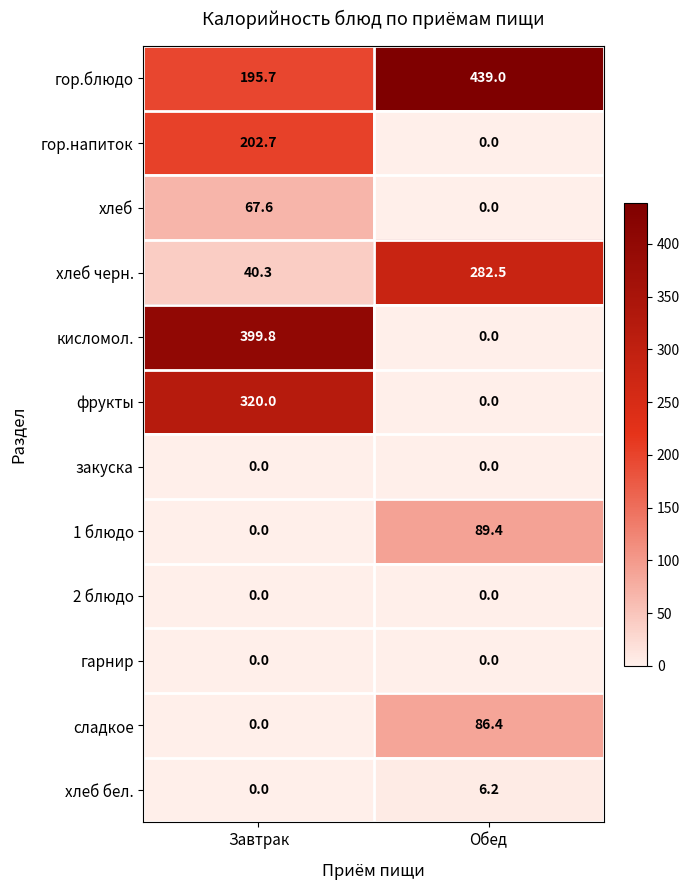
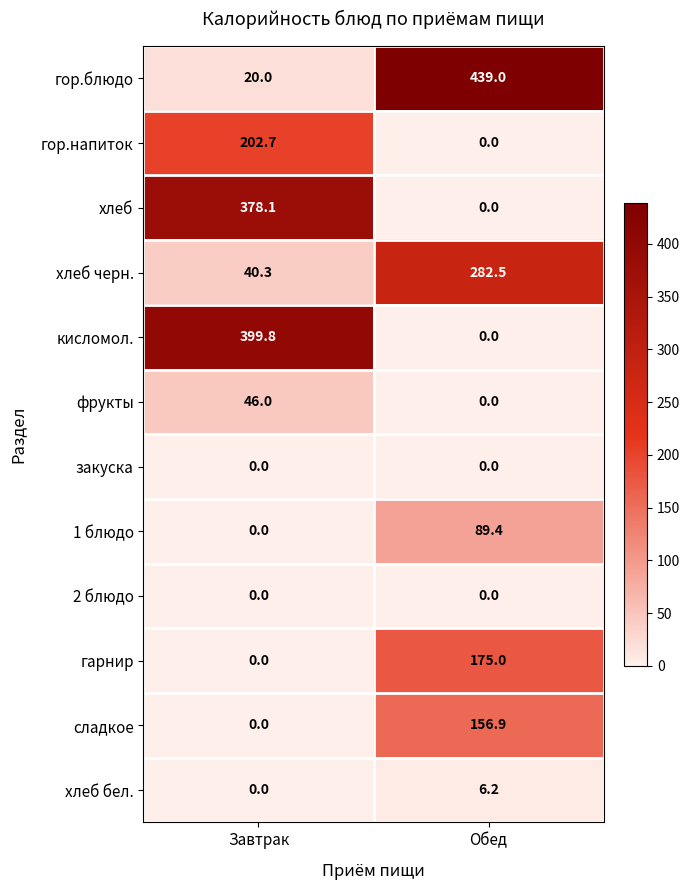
  {
    "гор.блюдо": {
-     "Завтрак": 195.7,
+     "Завтрак": 20.0,
      "Обед": 439.0
    },
    "гор.напиток": {
      "Завтрак": 202.7,
      "Обед": 0.0
    },
    "хлеб": {
-     "Завтрак": 67.6,
+     "Завтрак": 378.1,
      "Обед": 0.0
    },
    "хлеб черн.": {
      "Завтрак": 40.3,
      "Обед": 282.5
    },
    "кисломол.": {
      "Завтрак": 399.8,
      "Обед": 0.0
    },
    "фрукты": {
-     "Завтрак": 320.0,
+     "Завтрак": 46.0,
      "Обед": 0.0
    },
    "закуска": {
      "Завтрак": 0.0,
      "Обед": 0.0
    },
    "1 блюдо": {
      "Завтрак": 0.0,
      "Обед": 89.4
    },
    "2 блюдо": {
      "Завтрак": 0.0,
      "Обед": 0.0
    },
    "гарнир": {
      "Завтрак": 0.0,
-     "Обед": 0.0
+     "Обед": 175.0
    },
    "сладкое": {
      "Завтрак": 0.0,
-     "Обед": 86.4
+     "Обед": 156.9
    },
    "хлеб бел.": {
      "Завтрак": 0.0,
      "Обед": 6.2
    }
  }
